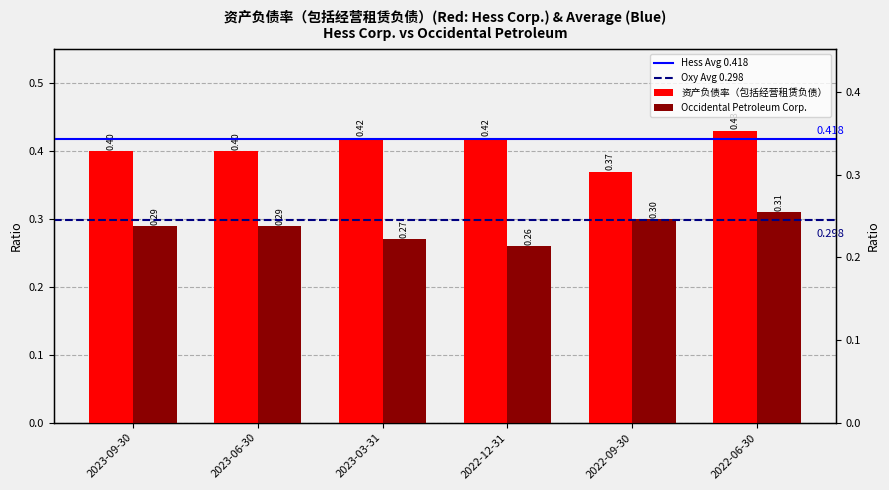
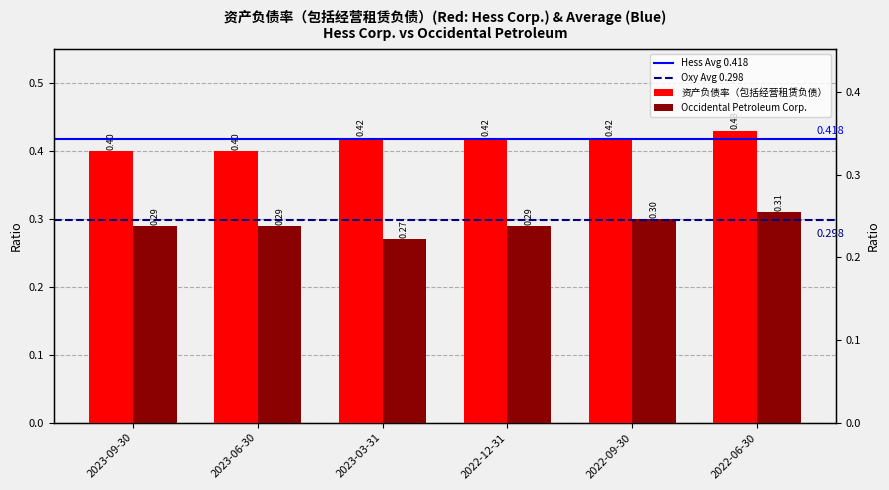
  {
    "资产负债率（包括经营租赁负债）": {
      "2023-09-30": 0.40,
      "2023-06-30": 0.40,
      "2023-03-31": 0.42,
      "2022-12-31": 0.42,
-     "2022-09-30": 0.37
+     "2022-09-30": 0.42
    },
    "Occidental Petroleum Corp.": {
      "2023-09-30": 0.29,
      "2023-06-30": 0.29,
      "2023-03-31": 0.27,
-     "2022-12-31": 0.26,
+     "2022-12-31": 0.29,
      "2022-09-30": 0.30,
      "2022-06-30": 0.31
    }
  }
